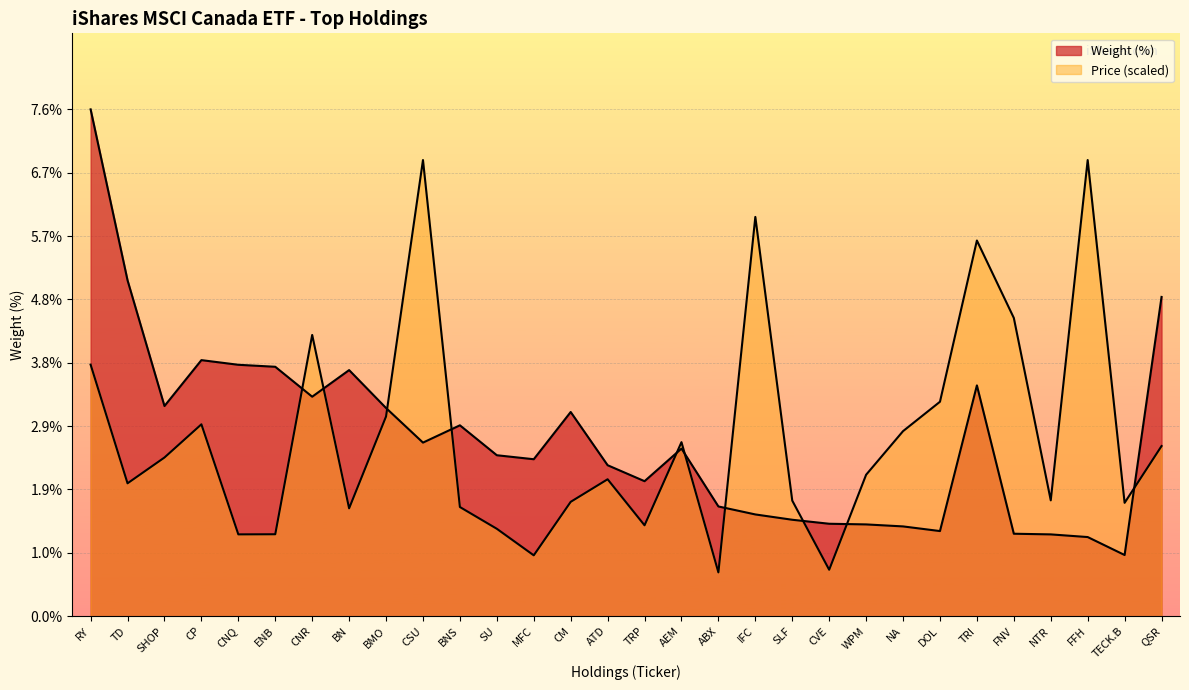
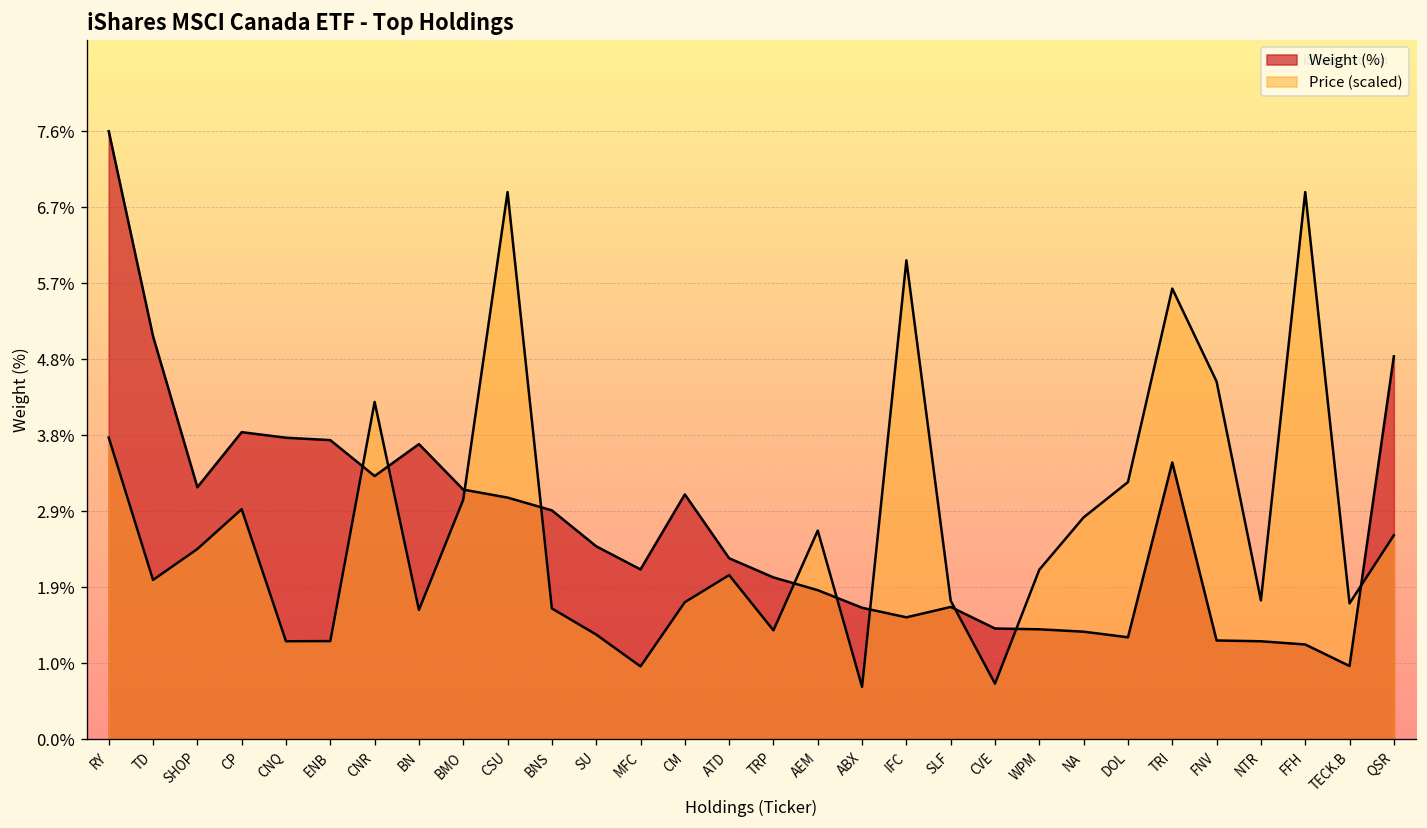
  {
    "Weight (%)": {
      "RY": "7.6%",
      "TD": "5.1%",
      "SHOP": "3.2%",
      "CP": "3.9%",
      "CNQ": "3.8%",
      "ENB": "3.8%",
      "CNR": "3.3%",
      "BN": "3.7%",
      "BMO": "3.1%",
-     "CSU": "2.6%",
+     "CSU": "3.0%",
      "BNS": "2.9%",
      "SU": "2.4%",
-     "MFC": "2.4%",
+     "MFC": "2.1%",
      "CM": "3.1%",
      "ATD": "2.3%",
      "TRP": "2.0%",
-     "AEM": "2.5%",
+     "AEM": "1.9%",
      "ABX": "1.7%",
      "IFC": "1.5%",
-     "SLF": "1.5%",
+     "SLF": "1.7%",
      "CVE": "1.4%",
      "WPM": "1.4%",
      "NA": "1.4%",
      "DOL": "1.3%",
      "TRI": "3.5%",
      "FNV": "1.2%",
      "NTR": "1.2%",
      "FFH": "1.2%",
      "TECK.B": "0.9%",
      "QSR": "4.8%"
    },
    "Price (scaled)": {
      "RY": "3.8%",
      "TD": "2.0%",
      "SHOP": "2.4%",
      "CP": "2.9%",
      "CNQ": "1.2%",
      "ENB": "1.2%",
      "CNR": "4.2%",
      "BN": "1.6%",
      "BMO": "3.0%",
      "CSU": "6.9%",
      "BNS": "1.6%",
      "SU": "1.3%",
      "MFC": "0.9%",
      "CM": "1.7%",
      "ATD": "2.1%",
      "TRP": "1.4%",
      "AEM": "2.6%",
      "ABX": "0.7%",
      "IFC": "6.0%",
      "SLF": "1.7%",
      "CVE": "0.7%",
      "WPM": "2.1%",
      "NA": "2.8%",
      "DOL": "3.2%",
      "TRI": "5.6%",
      "FNV": "4.5%",
      "NTR": "1.7%",
      "FFH": "6.9%",
      "TECK.B": "1.7%",
      "QSR": "2.6%"
    }
  }
